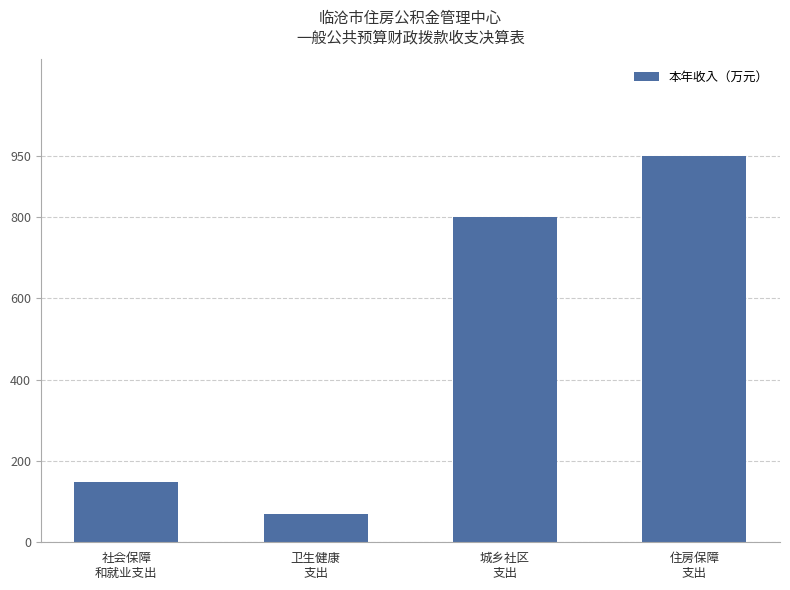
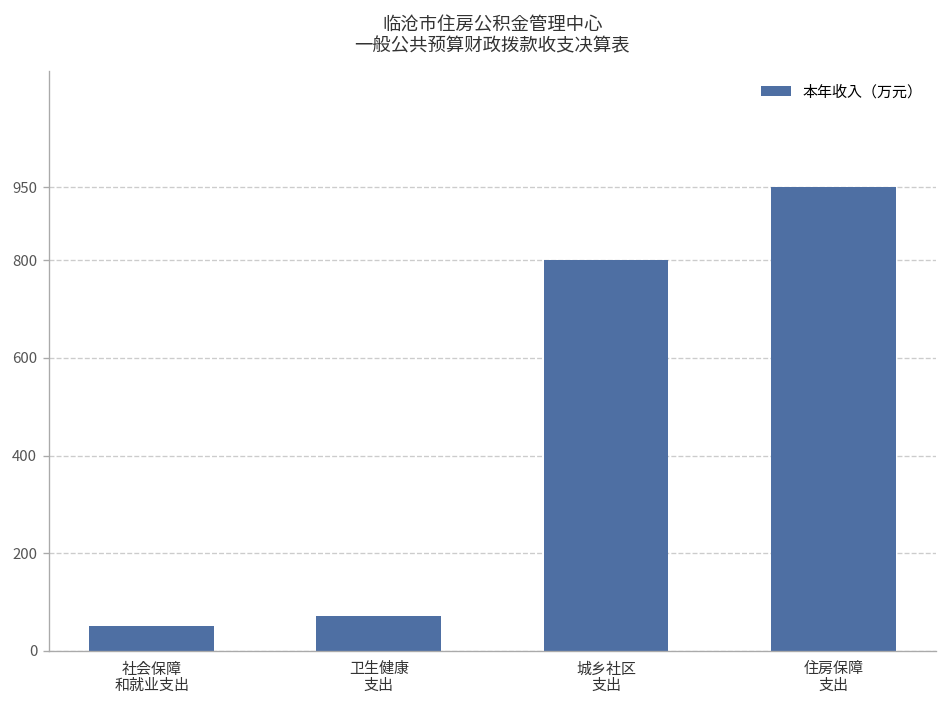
  {
-   "社会保障 和就业支出": 150,
+   "社会保障 和就业支出": 50,
    "卫生健康 支出": 70,
    "城乡社区 支出": 800,
    "住房保障 支出": 950
  }
